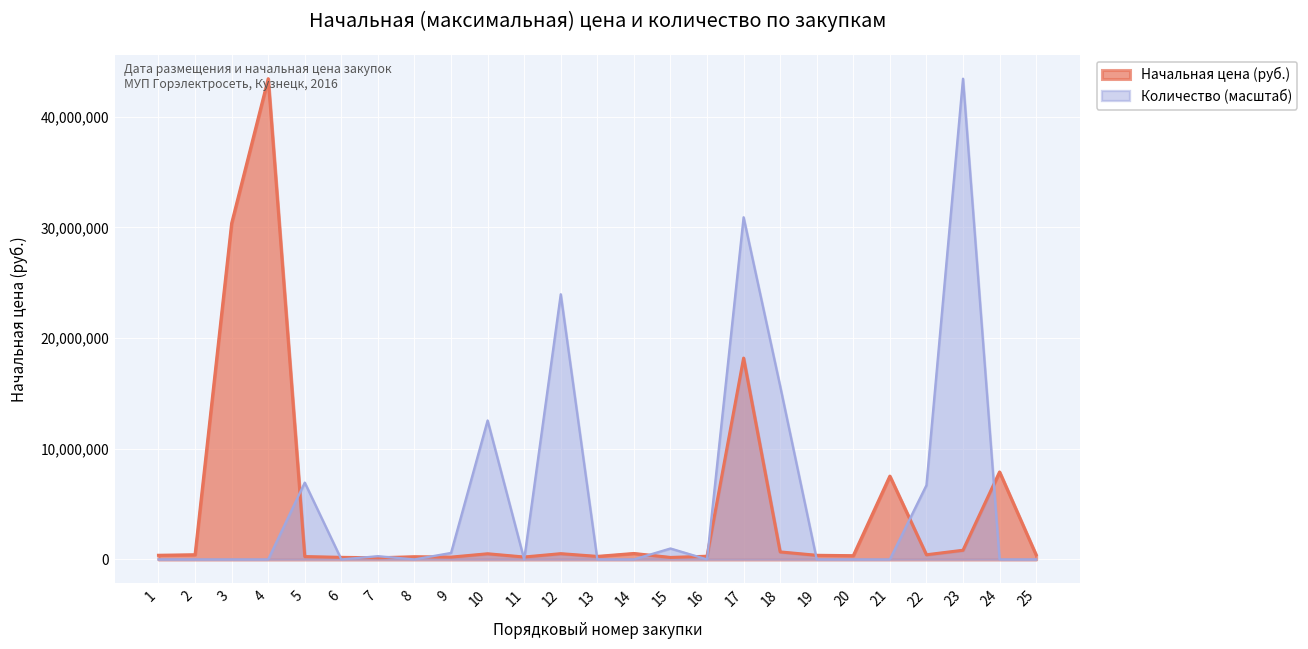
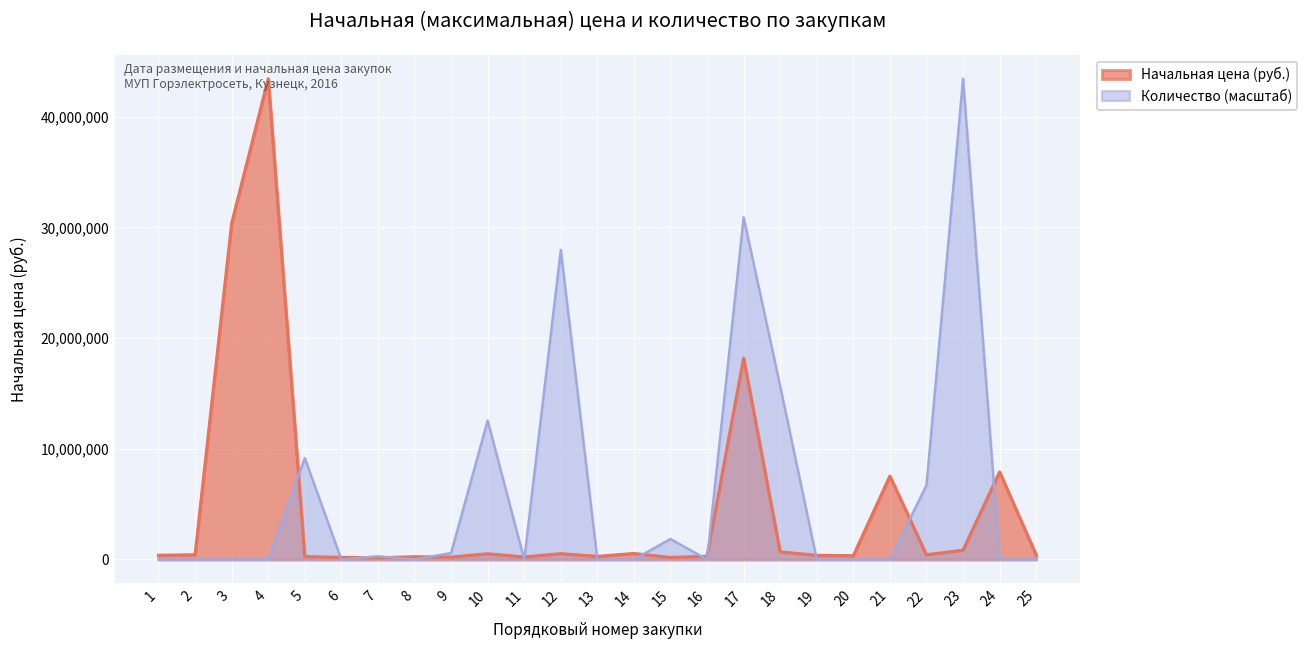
  {
    "Начальная цена (руб.)": {
      "1": "400,000",
      "2": "400,000",
      "3": "30,400,000",
      "5": "300,000",
      "9": "200,000",
      "10": "500,000",
      "12": "500,000",
      "13": "300,000",
      "14": "500,000",
      "15": "200,000",
      "16": "300,000",
      "17": "18,200,000",
      "18": "700,000",
      "19": "400,000",
      "20": "300,000",
      "21": "7,500,000",
      "22": "400,000",
      "23": "800,000",
      "24": "7,900,000",
      "25": "400,000"
    },
    "Количество (масштаб)": {
      "1": "0",
      "2": "0",
      "3": "0",
      "4": "0",
-     "5": "6,900,000",
+     "5": "9,200,000",
      "9": "600,000",
      "10": "12,600,000",
-     "12": "24,000,000",
+     "12": "28,000,000",
      "13": "0",
      "14": "0",
-     "15": "1,000,000",
+     "15": "1,900,000",
      "16": "0",
      "17": "30,900,000",
      "18": "15,700,000",
      "19": "0",
      "20": "0",
      "21": "0",
      "22": "6,700,000",
      "23": "43,400,000",
      "24": "0",
      "25": "0"
    }
  }
